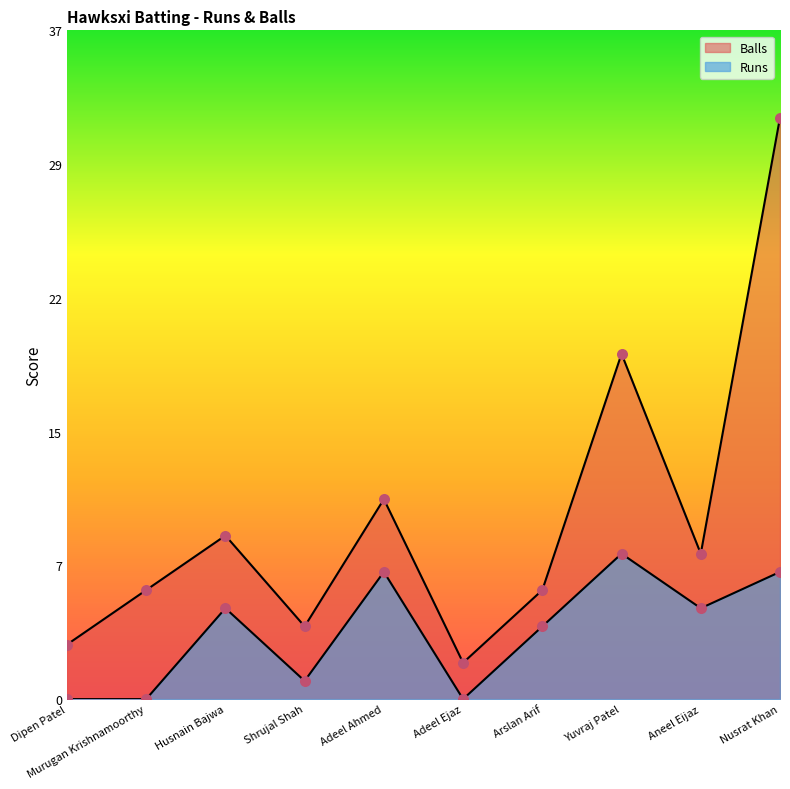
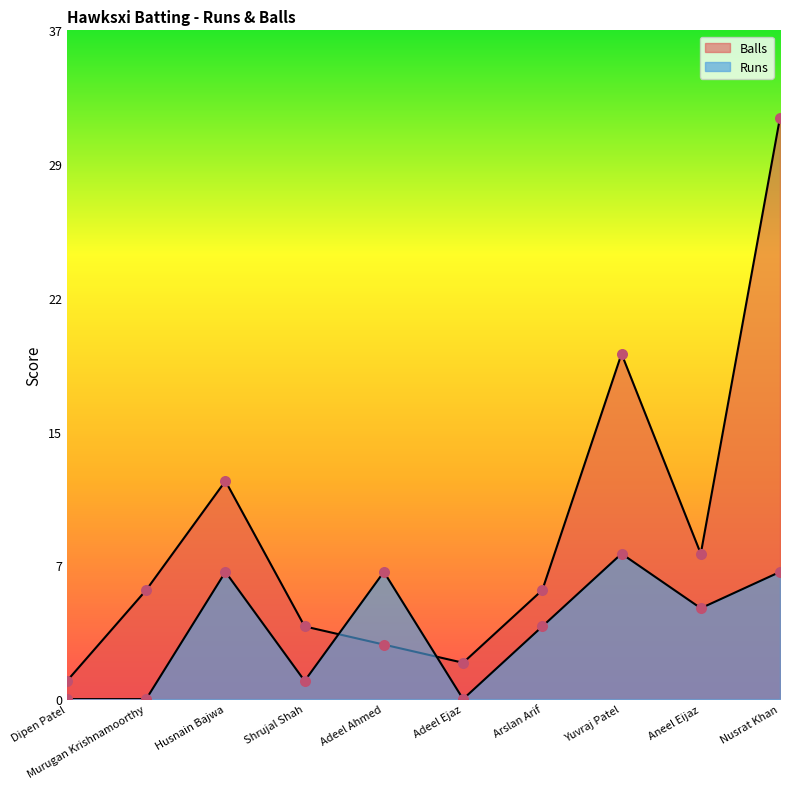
  {
    "Balls": {
-     "Dipen Patel": 3,
+     "Dipen Patel": 1,
      "Murugan Krishnamoorthy": 6,
-     "Husnain Bajwa": 9,
+     "Husnain Bajwa": 12,
      "Shrujal Shah": 4,
-     "Adeel Ahmed": 11,
+     "Adeel Ahmed": 3,
      "Adeel Ejaz": 2,
      "Arslan Arif": 6,
      "Yuvraj Patel": 19,
      "Aneel Eijaz": 8,
      "Nusrat Khan": 32
    },
    "Runs": {
      "Dipen Patel": 0,
      "Murugan Krishnamoorthy": 0,
-     "Husnain Bajwa": 5,
+     "Husnain Bajwa": 7,
      "Shrujal Shah": 1,
      "Adeel Ahmed": 7,
      "Adeel Ejaz": 0,
      "Arslan Arif": 4,
      "Yuvraj Patel": 8,
      "Aneel Eijaz": 5,
      "Nusrat Khan": 7
    }
  }
